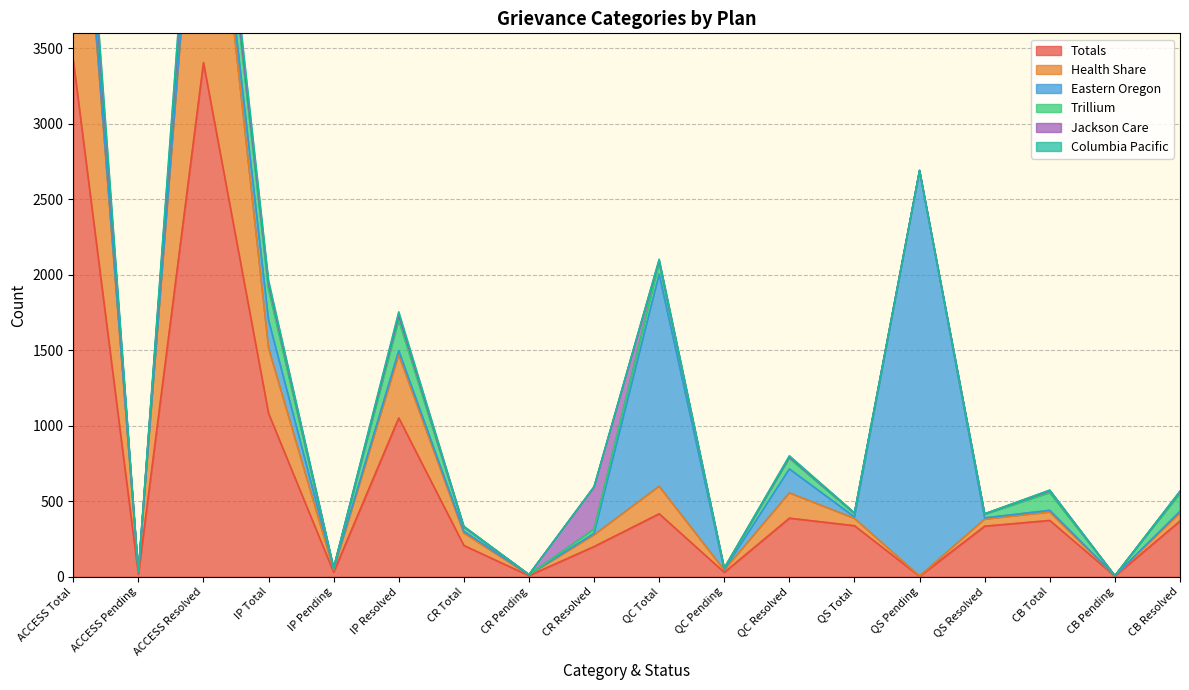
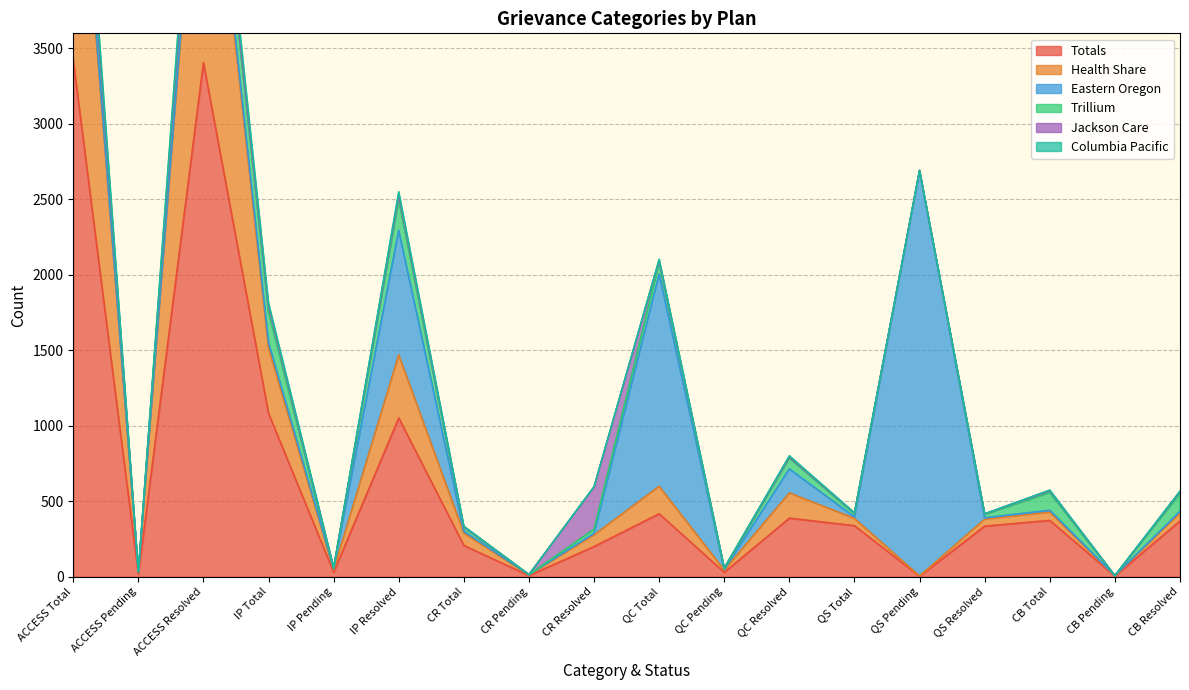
  {
    "Eastern Oregon": {
-     "IP Total": 190,
-     "IP Resolved": 30,
+     "IP Total": 40,
+     "IP Resolved": 820,
      "QC Total": 1410,
      "QC Resolved": 160
    },
    "Jackson Care": {
      "IP Total": 40,
      "IP Resolved": 30
    }
  }
